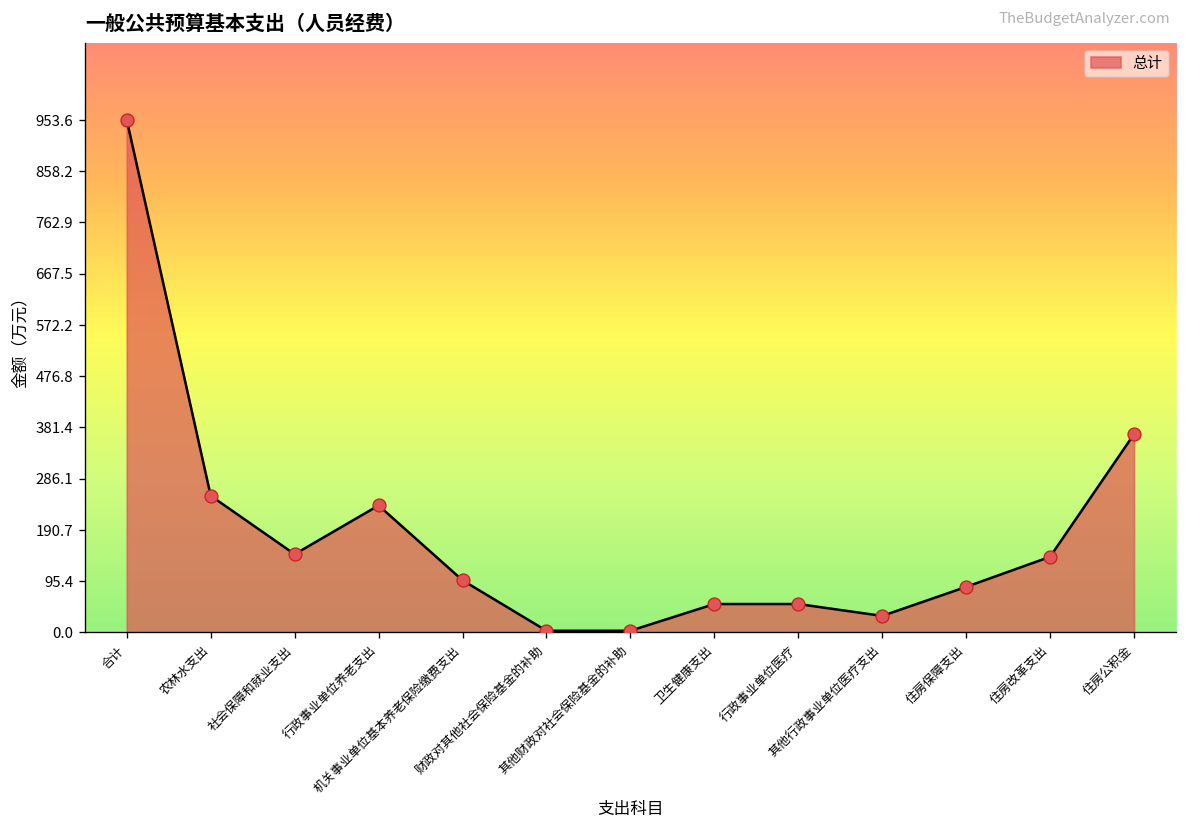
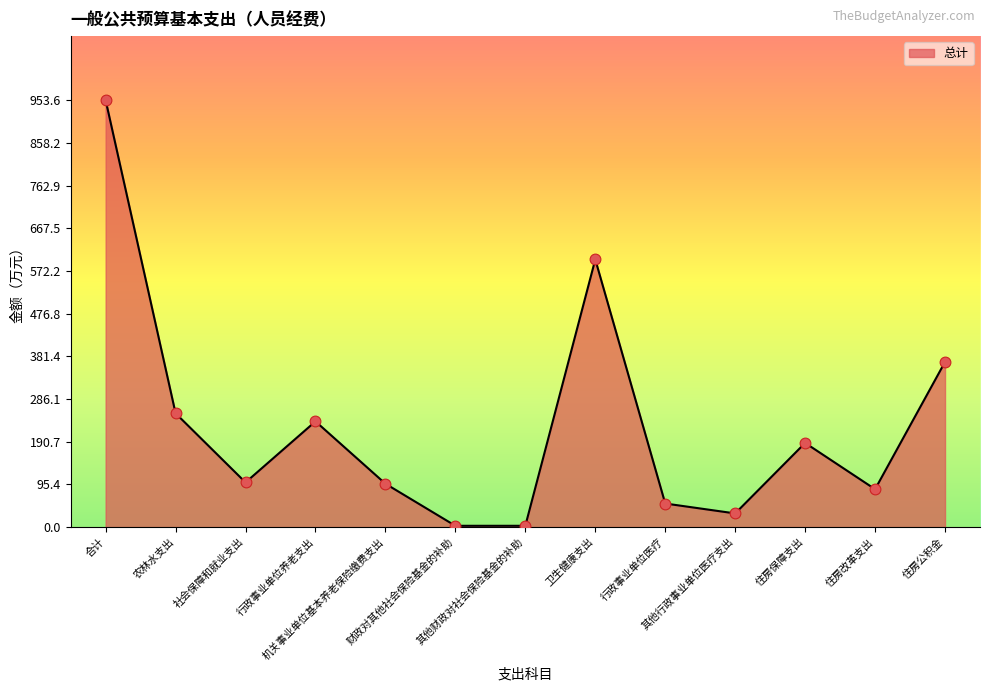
  {
    "合计": 950,
    "农林水支出": 250,
-   "社会保障和就业支出": 150,
+   "社会保障和就业支出": 100,
    "行政事业单位养老支出": 240,
    "机关事业单位基本养老保险缴费支出": 100,
    "财政对其他社会保险基金的补助": 0,
    "其他财政对社会保险基金的补助": 0,
-   "卫生健康支出": 50,
+   "卫生健康支出": 600,
    "行政事业单位医疗": 50,
    "其他行政事业单位医疗支出": 30,
-   "住房保障支出": 80,
-   "住房改革支出": 140,
+   "住房保障支出": 190,
+   "住房改革支出": 80,
    "住房公积金": 370
  }
